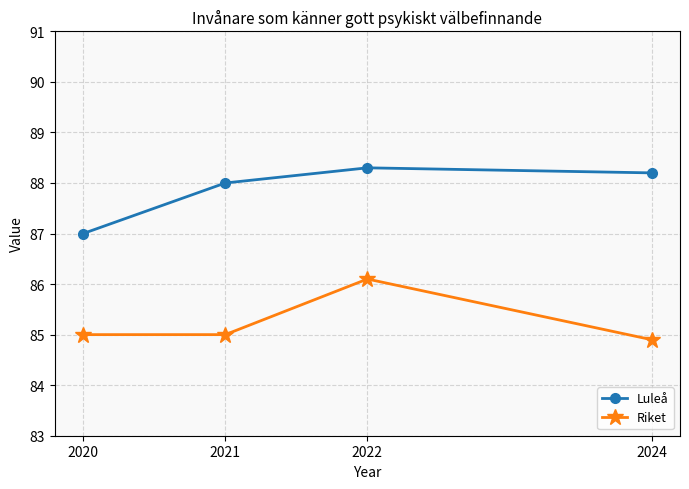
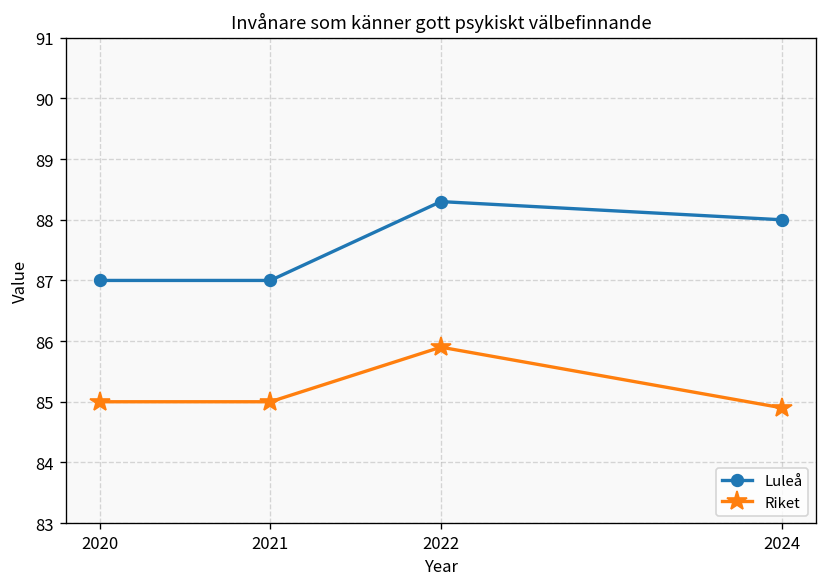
  {
    "Luleå": {
      "2020": 87.0,
-     "2021": 88,
+     "2021": 87,
      "2022": 88.3,
-     "2024": 88.2
+     "2024": 88.0
    },
    "Riket": {
      "2020": 85.0,
      "2021": 85.0,
-     "2022": 86.1,
+     "2022": 85.9,
      "2024": 84.9
    }
  }
